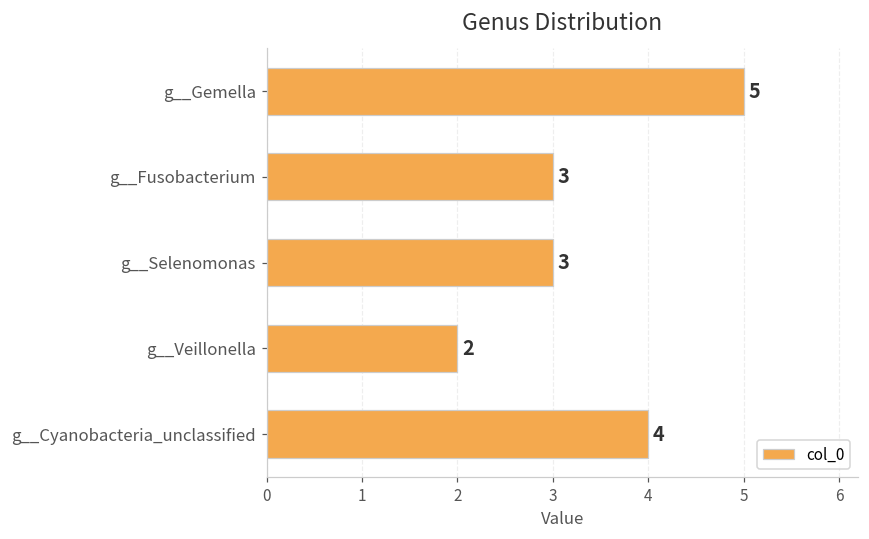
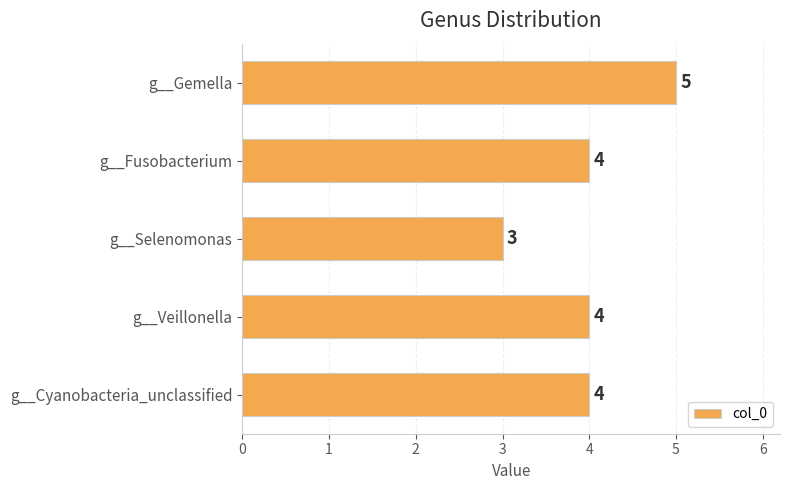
  {
    "g__Gemella": 5,
-   "g__Fusobacterium": 3,
+   "g__Fusobacterium": 4,
    "g__Selenomonas": 3,
-   "g__Veillonella": 2,
+   "g__Veillonella": 4,
    "g__Cyanobacteria_unclassified": 4
  }
